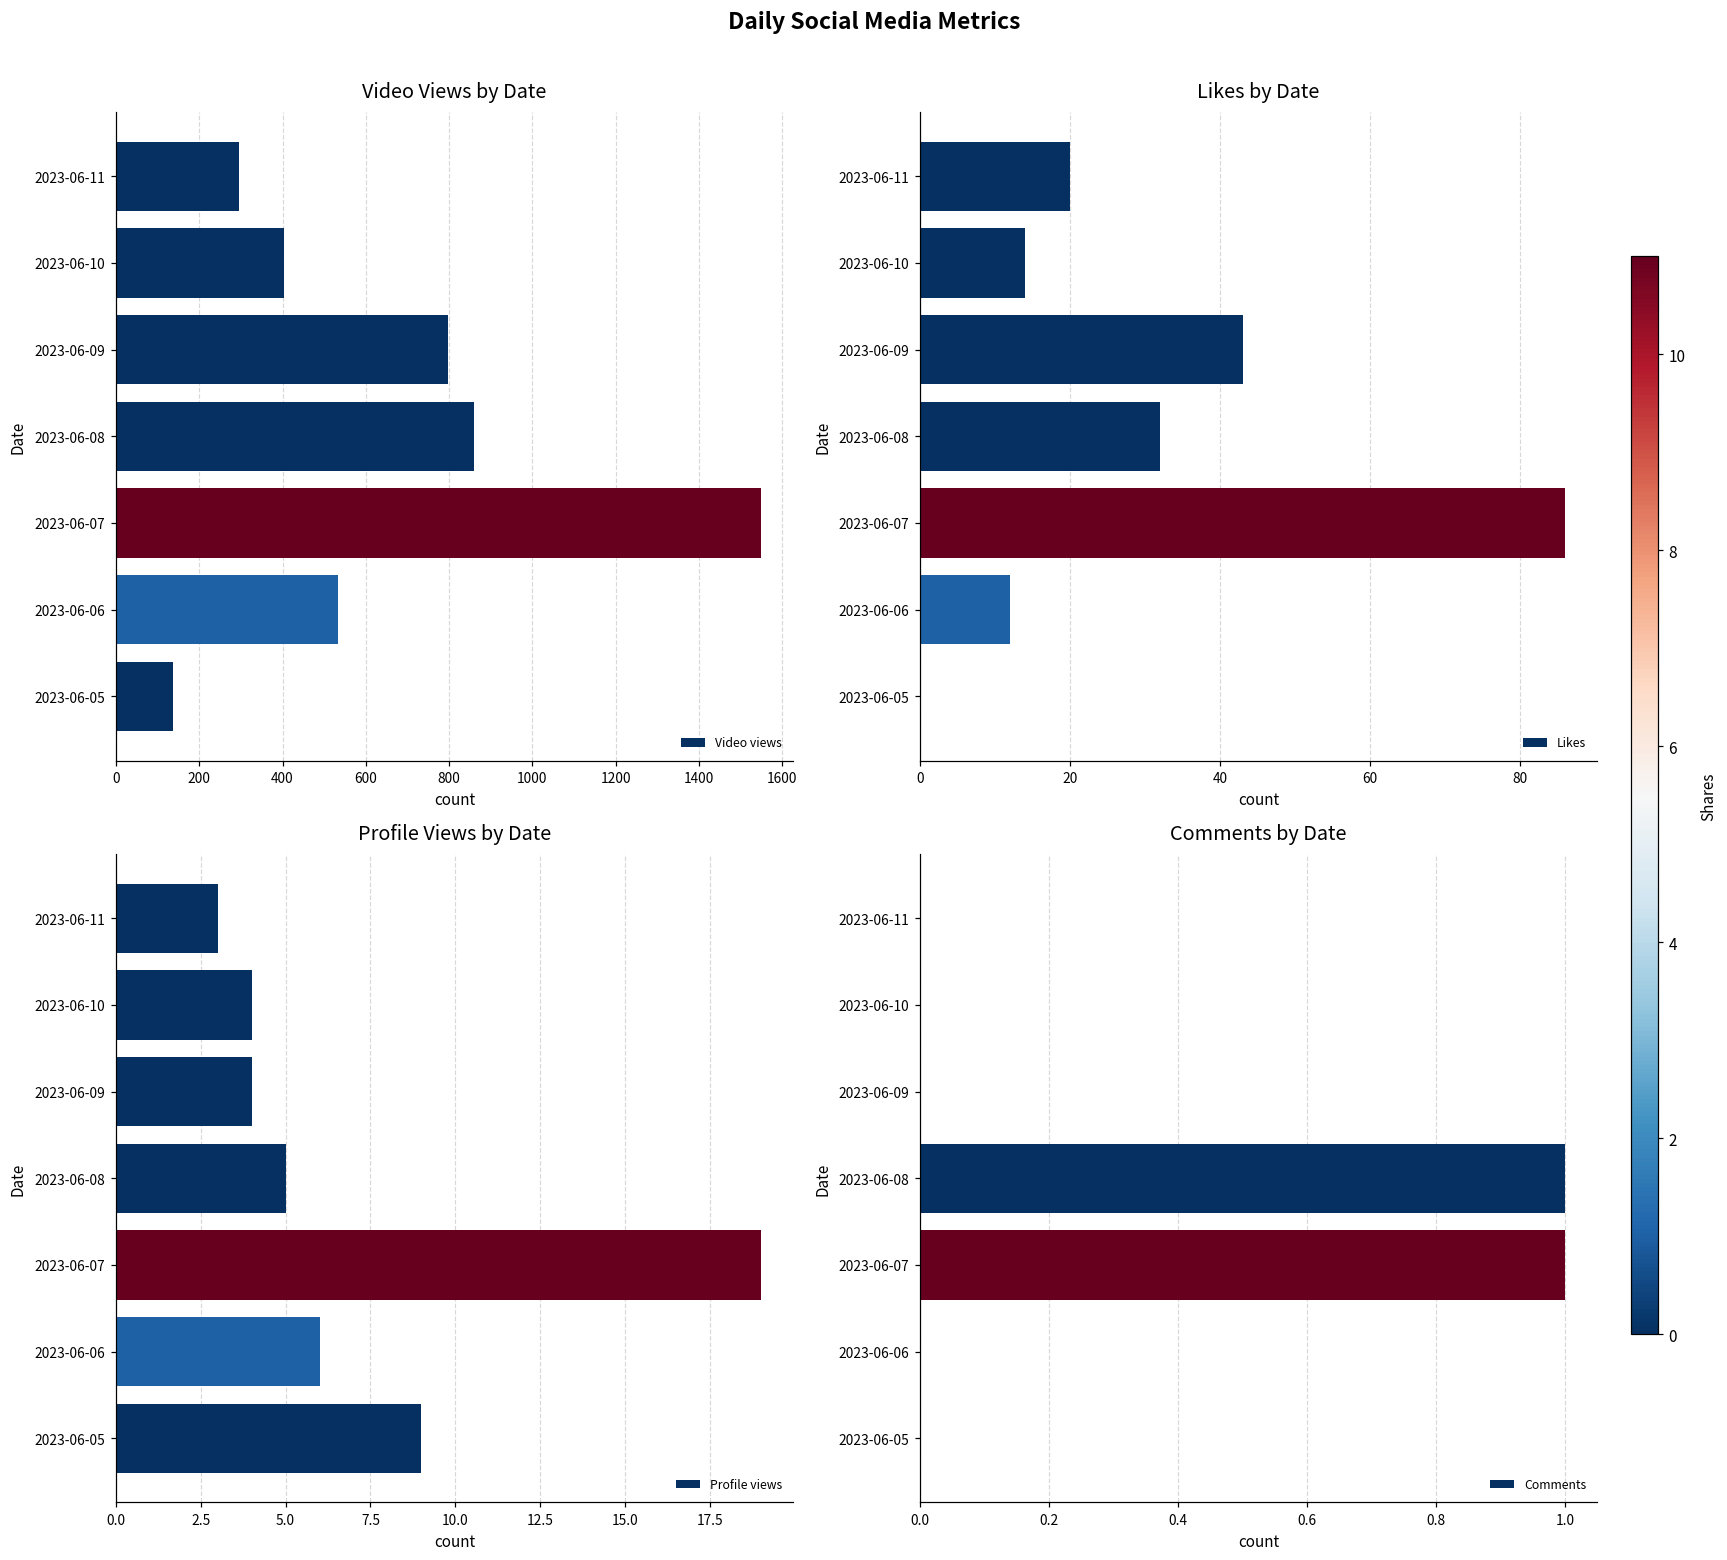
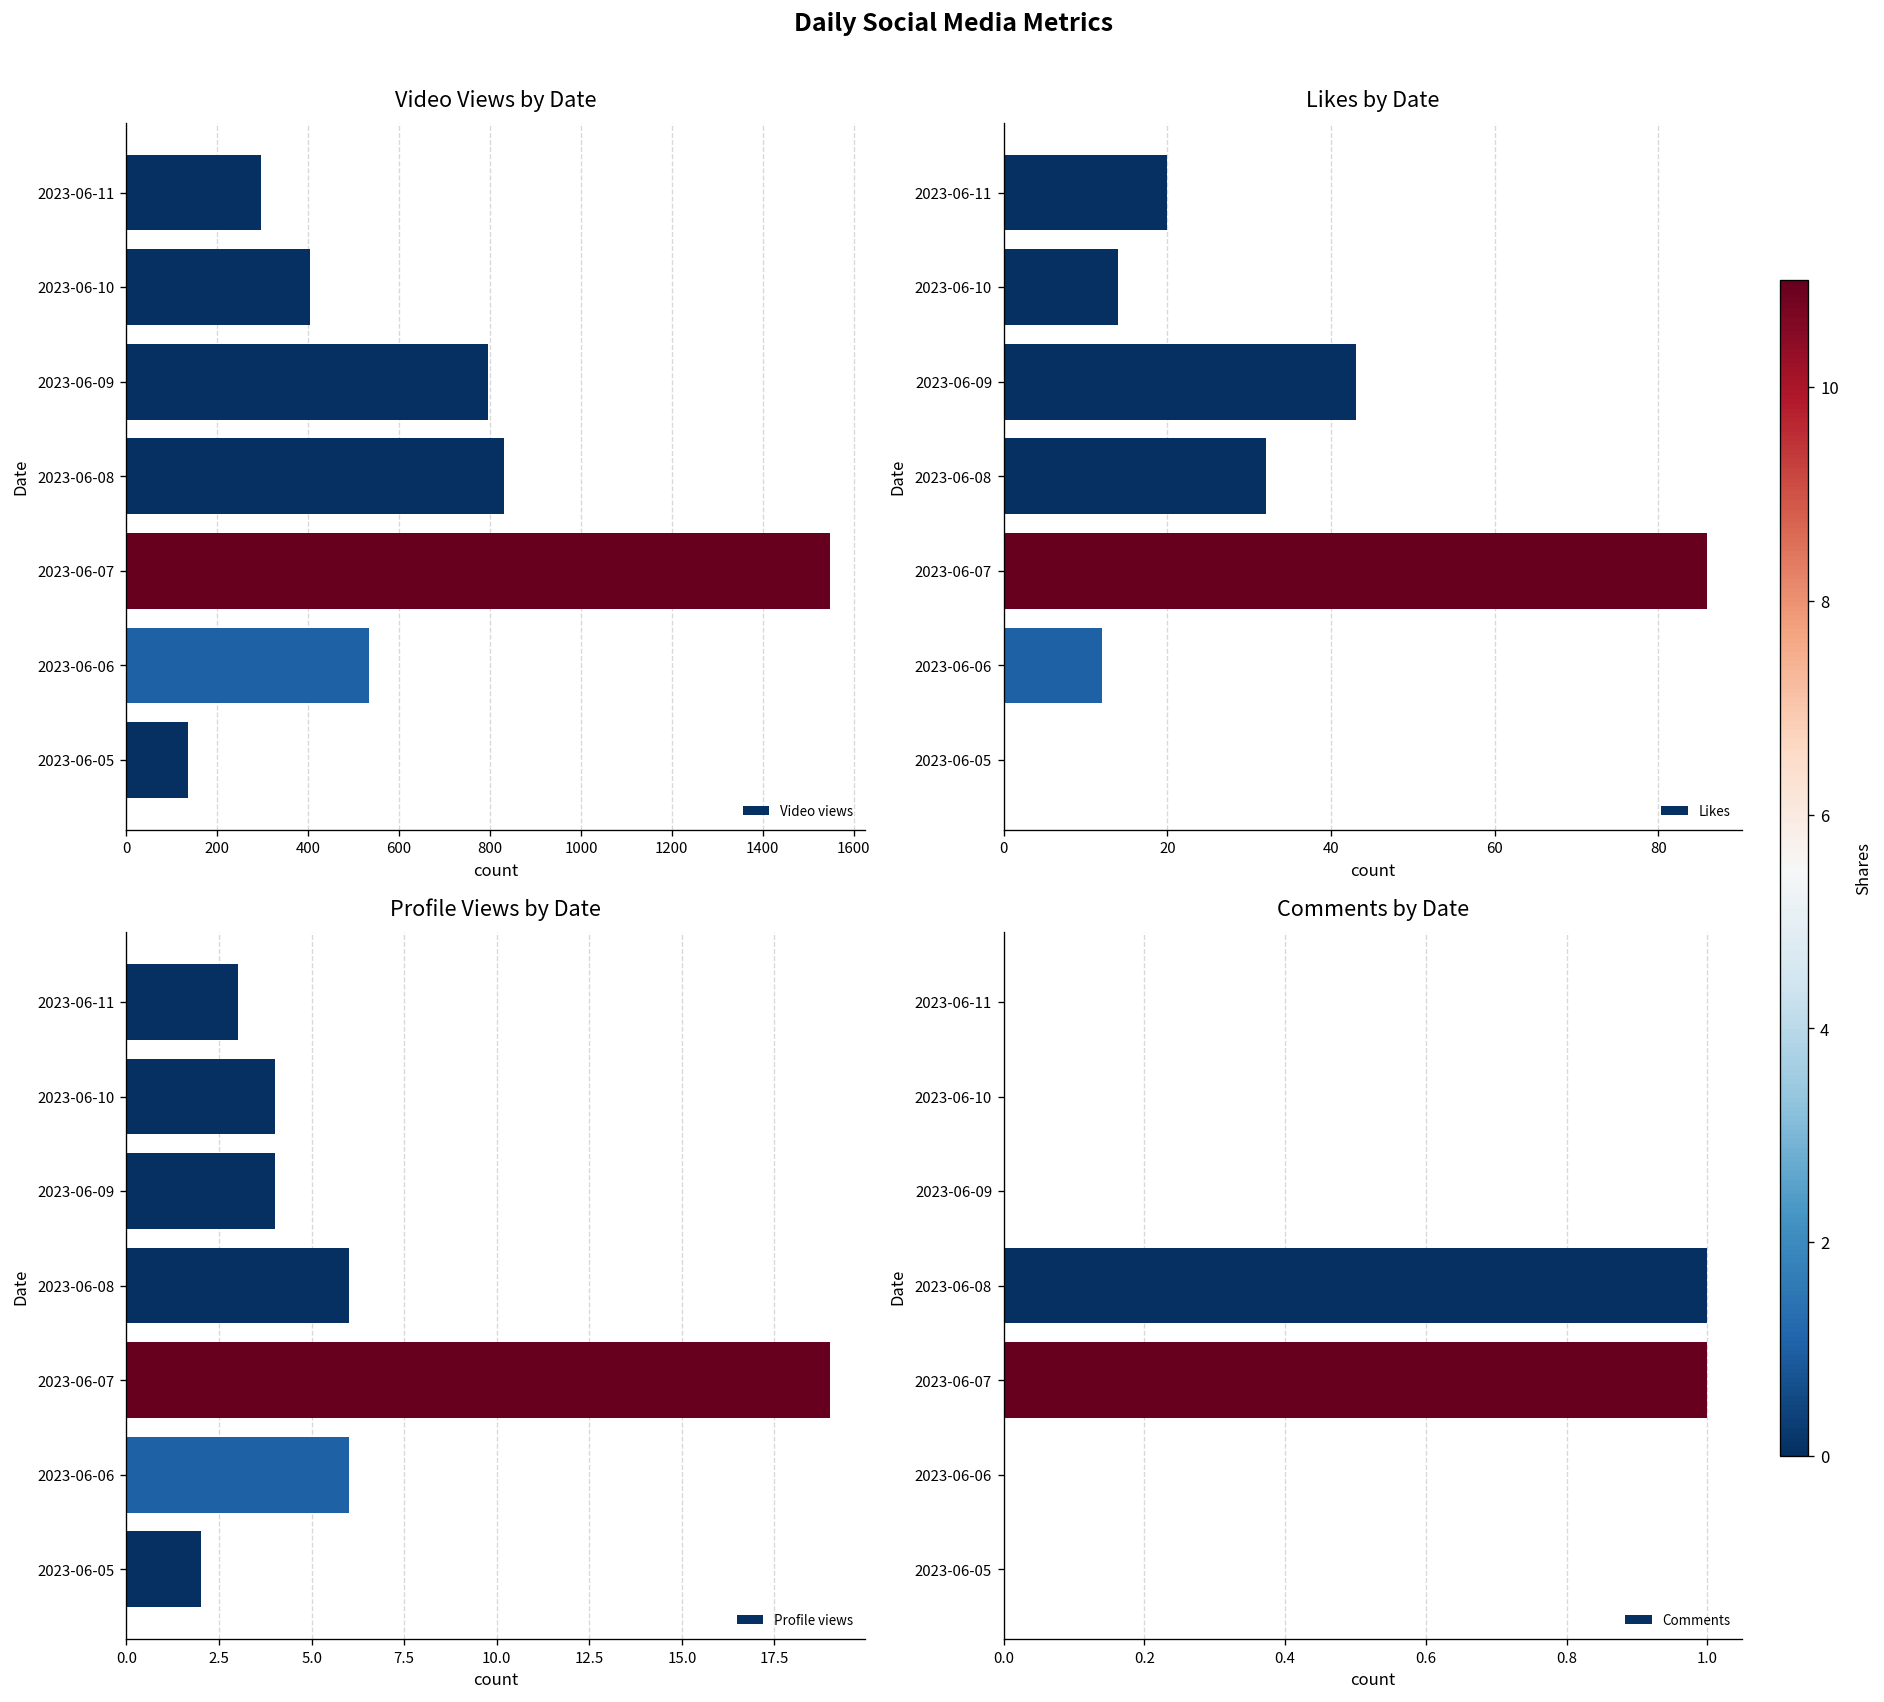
  {
    "Video Views by Date": {
      "2023-06-11": 300,
      "2023-06-10": 400,
      "2023-06-09": 800,
-     "2023-06-08": 860,
+     "2023-06-08": 830,
      "2023-06-07": 1550,
      "2023-06-06": 530,
      "2023-06-05": 140
    },
    "Likes by Date": {
      "2023-06-11": 20,
      "2023-06-10": 14,
      "2023-06-09": 43,
      "2023-06-08": 32,
      "2023-06-07": 86,
      "2023-06-06": 12,
      "2023-06-05": 0
    },
    "Profile Views by Date": {
      "2023-06-11": 3,
      "2023-06-10": 4,
      "2023-06-09": 4,
-     "2023-06-08": 5,
+     "2023-06-08": 6,
      "2023-06-07": 19,
      "2023-06-06": 6,
-     "2023-06-05": 9
+     "2023-06-05": 2
    },
    "Comments by Date": {
      "2023-06-11": 0.00,
      "2023-06-10": 0.00,
      "2023-06-09": 0.00,
      "2023-06-08": 1.00,
      "2023-06-07": 1.00,
      "2023-06-06": 0.00,
      "2023-06-05": 0.00
    }
  }
